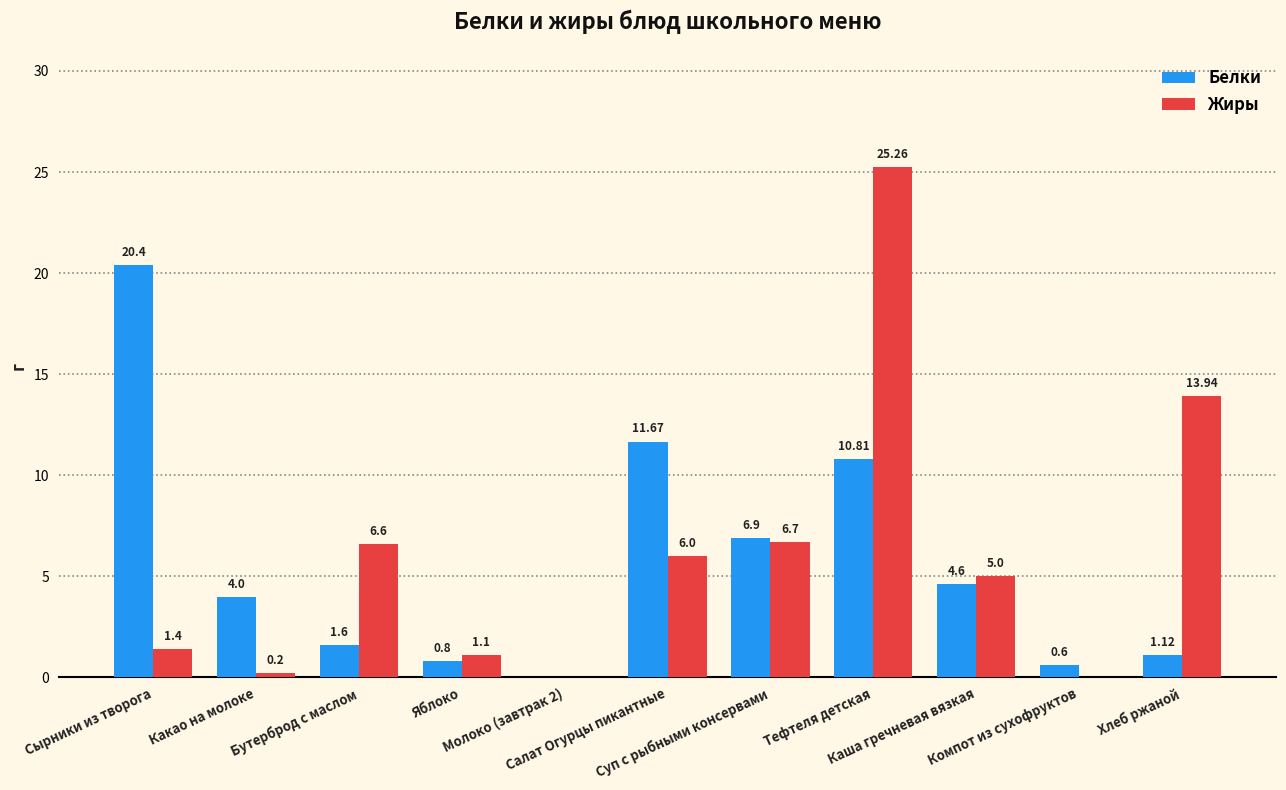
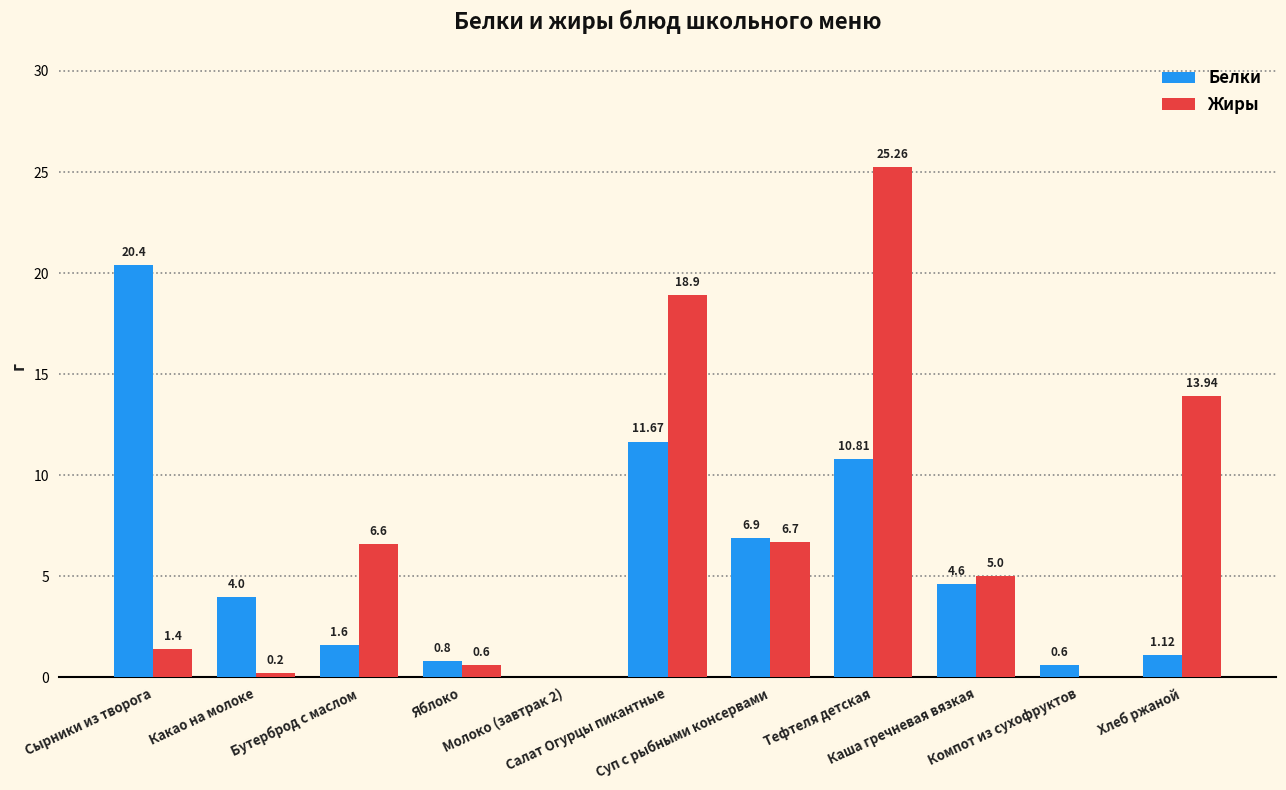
  {
    "Белки": {
      "Сырники из творога": 20.4,
      "Какао на молоке": 4.0,
      "Бутерброд с маслом": 1.6,
      "Яблоко": 0.8,
      "Салат Огурцы пикантные": 11.67,
      "Суп с рыбными консервами": 6.9,
      "Тефтеля детская": 10.81,
      "Каша гречневая вязкая": 4.6,
      "Компот из сухофруктов": 0.6,
      "Хлеб ржаной": 1.12
    },
    "Жиры": {
      "Сырники из творога": 1.4,
      "Какао на молоке": 0.2,
      "Бутерброд с маслом": 6.6,
-     "Яблоко": 1.1,
-     "Салат Огурцы пикантные": 6.0,
+     "Яблоко": 0.6,
+     "Салат Огурцы пикантные": 18.9,
      "Суп с рыбными консервами": 6.7,
      "Тефтеля детская": 25.26,
      "Каша гречневая вязкая": 5.0,
      "Хлеб ржаной": 13.94
    }
  }
